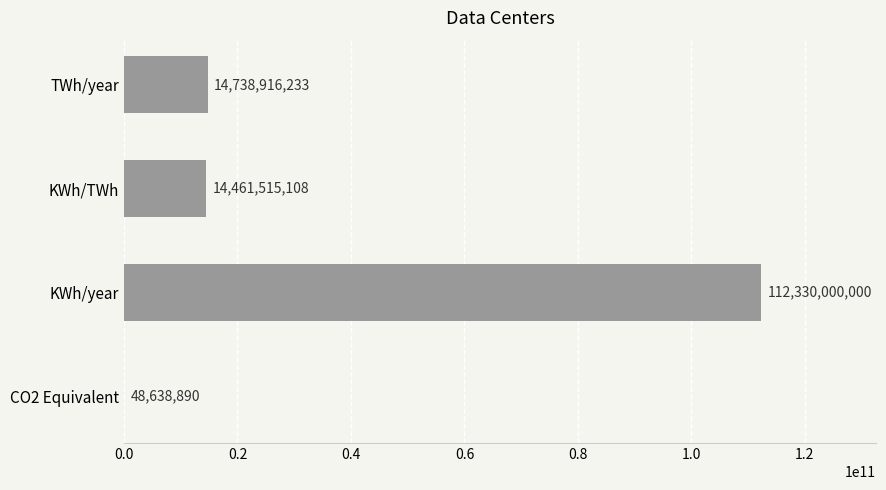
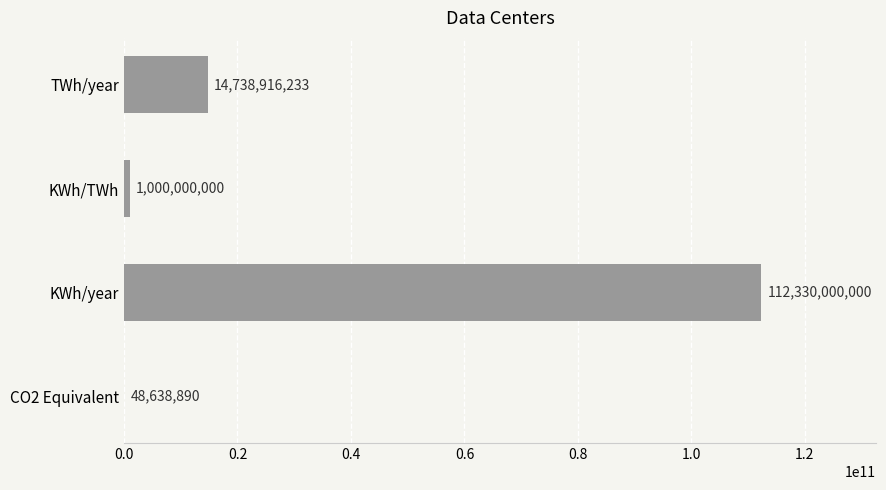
  {
    "TWh/year": "14,738,916,233",
-   "KWh/TWh": "14,461,515,108",
+   "KWh/TWh": "1,000,000,000",
    "KWh/year": "112,330,000,000",
    "CO2 Equivalent": "48,638,890"
  }
